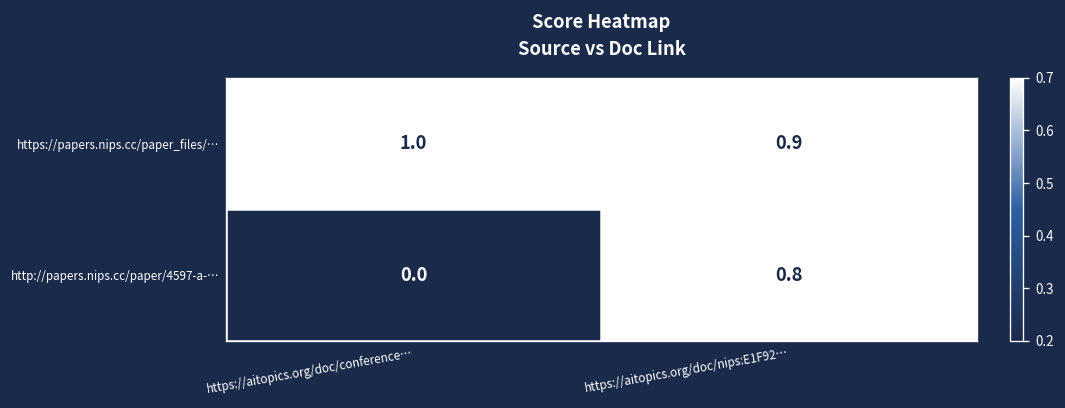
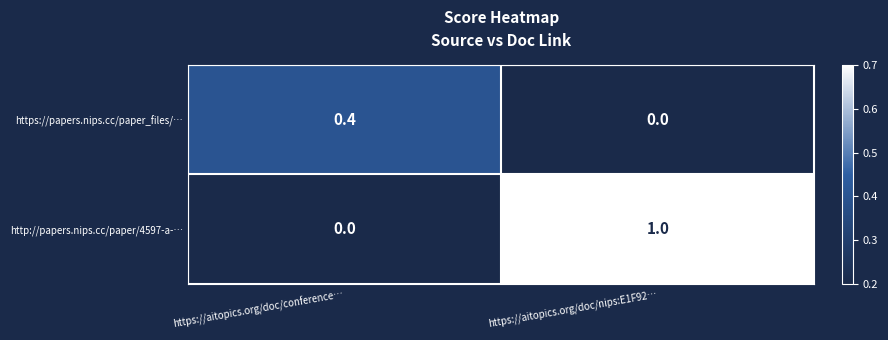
  {
    "https://papers.nips.cc/paper_files/…": {
-     "https://aitopics.org/doc/conference…": 1.0,
-     "https://aitopics.org/doc/nips:E1F92…": 0.9
+     "https://aitopics.org/doc/conference…": 0.4,
+     "https://aitopics.org/doc/nips:E1F92…": 0.0
    },
    "http://papers.nips.cc/paper/4597-a-…": {
      "https://aitopics.org/doc/conference…": 0.0,
-     "https://aitopics.org/doc/nips:E1F92…": 0.8
+     "https://aitopics.org/doc/nips:E1F92…": 1.0
    }
  }
